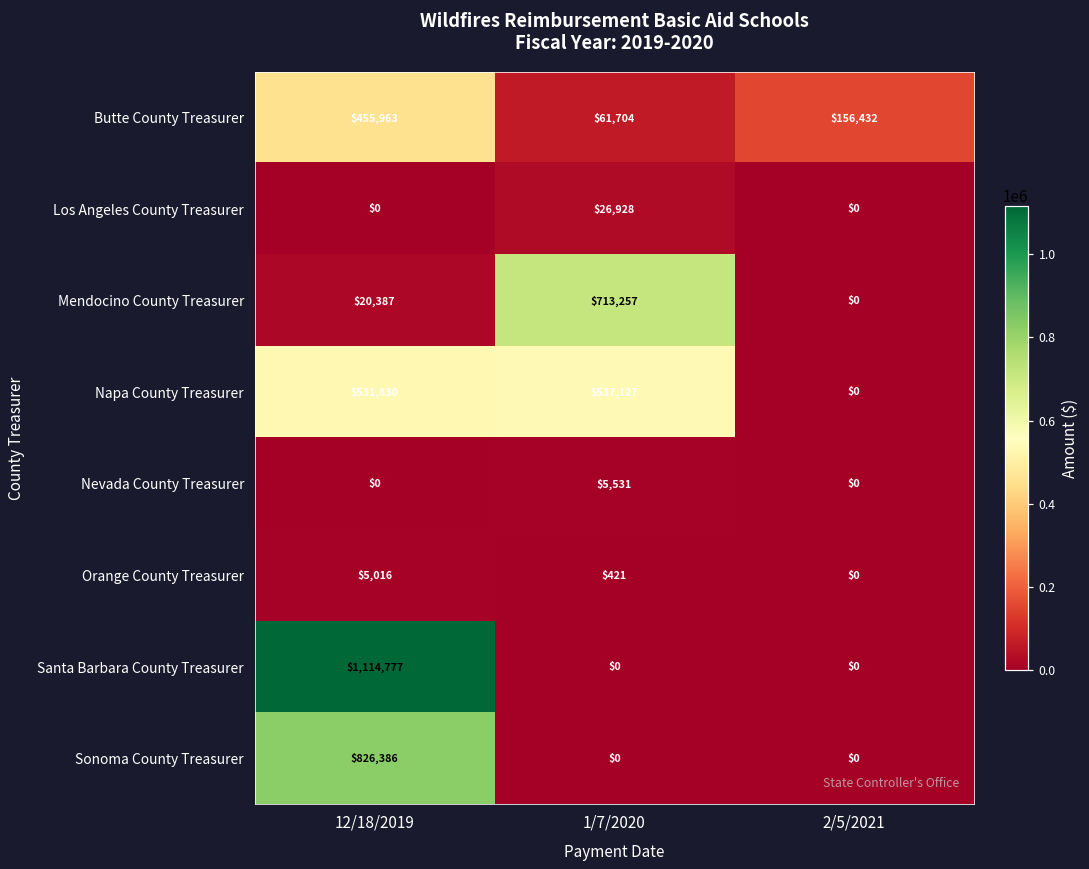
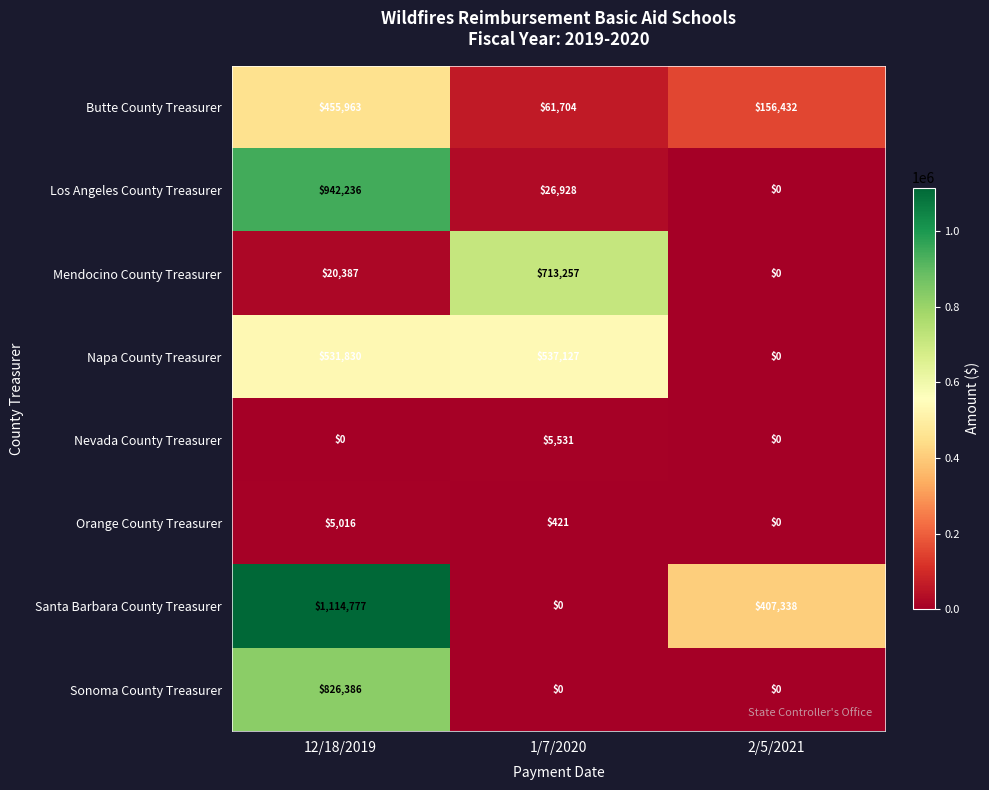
  {
    "Butte County Treasurer": {
      "12/18/2019": "$455,963",
      "1/7/2020": "$61,704",
      "2/5/2021": "$156,432"
    },
    "Los Angeles County Treasurer": {
-     "12/18/2019": "$0",
+     "12/18/2019": "$942,236",
      "1/7/2020": "$26,928",
      "2/5/2021": "$0"
    },
    "Mendocino County Treasurer": {
      "12/18/2019": "$20,387",
      "1/7/2020": "$713,257",
      "2/5/2021": "$0"
    },
    "Napa County Treasurer": {
      "12/18/2019": "$531,830",
      "1/7/2020": "$537,127",
      "2/5/2021": "$0"
    },
    "Nevada County Treasurer": {
      "12/18/2019": "$0",
      "1/7/2020": "$5,531",
      "2/5/2021": "$0"
    },
    "Orange County Treasurer": {
      "12/18/2019": "$5,016",
      "1/7/2020": "$421",
      "2/5/2021": "$0"
    },
    "Santa Barbara County Treasurer": {
      "12/18/2019": "$1,114,777",
      "1/7/2020": "$0",
-     "2/5/2021": "$0"
+     "2/5/2021": "$407,338"
    },
    "Sonoma County Treasurer": {
      "12/18/2019": "$826,386",
      "1/7/2020": "$0"
    }
  }
